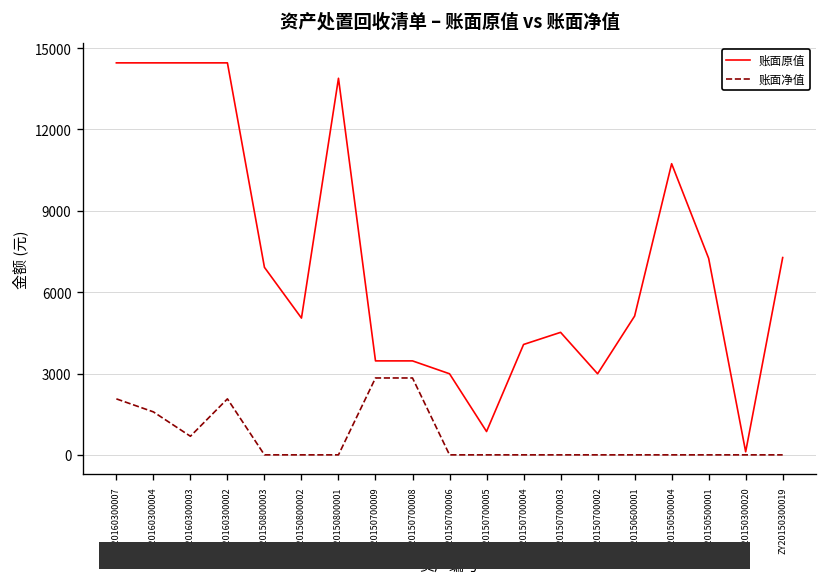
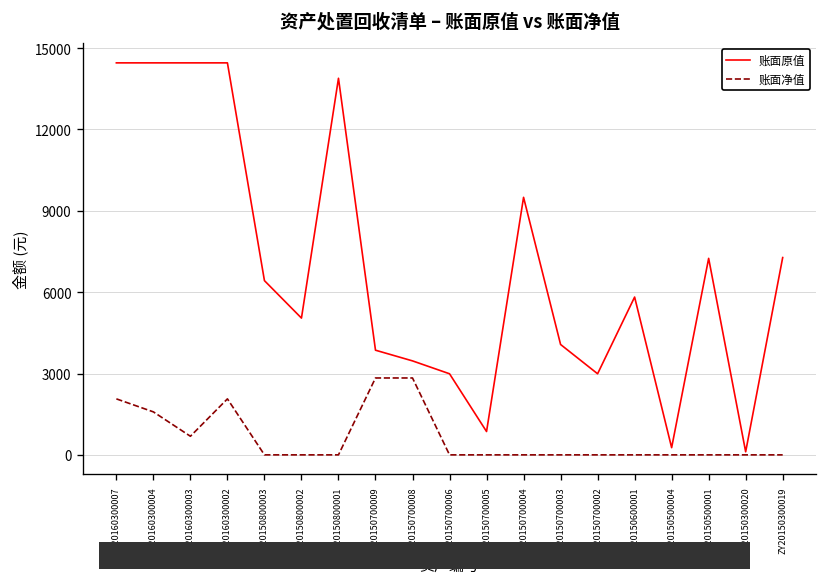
  {
    "账面原值": {
      "ZY20160300007": 14500,
      "ZY20160300004": 14500,
      "ZY20160300003": 14500,
      "ZY20160300002": 14500,
-     "ZY20150800003": 6900,
+     "ZY20150800003": 6400,
      "ZY20150800002": 5000,
      "ZY20150800001": 13900,
-     "ZY20150700009": 3500,
+     "ZY20150700009": 3900,
      "ZY20150700008": 3500,
      "ZY20150700006": 3000,
      "ZY20150700005": 900,
-     "ZY20150700004": 4100,
-     "ZY20150700003": 4500,
+     "ZY20150700004": 9500,
+     "ZY20150700003": 4100,
      "ZY20150700002": 3000,
-     "ZY20150600001": 5100,
-     "ZY20150500004": 10700,
+     "ZY20150600001": 5800,
+     "ZY20150500004": 300,
      "ZY20150500001": 7200,
      "ZY20150300020": 100,
      "ZY20150300019": 7300
    },
    "账面净值": {
      "ZY20160300007": 2100,
      "ZY20160300004": 1600,
      "ZY20160300003": 700,
      "ZY20160300002": 2100,
      "ZY20150800003": 0,
      "ZY20150800002": 0,
      "ZY20150800001": 0,
      "ZY20150700009": 2800,
      "ZY20150700008": 2800,
      "ZY20150700006": 0,
      "ZY20150700005": 0,
      "ZY20150700004": 0,
      "ZY20150700003": 0,
      "ZY20150700002": 0,
      "ZY20150600001": 0,
      "ZY20150500004": 0,
      "ZY20150500001": 0,
      "ZY20150300020": 0,
      "ZY20150300019": 0
    }
  }
